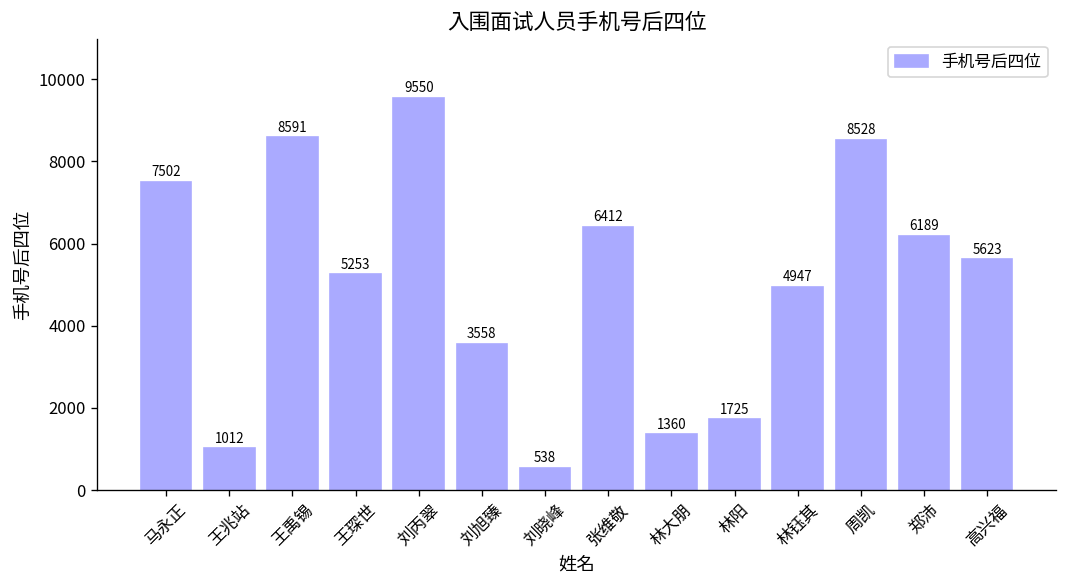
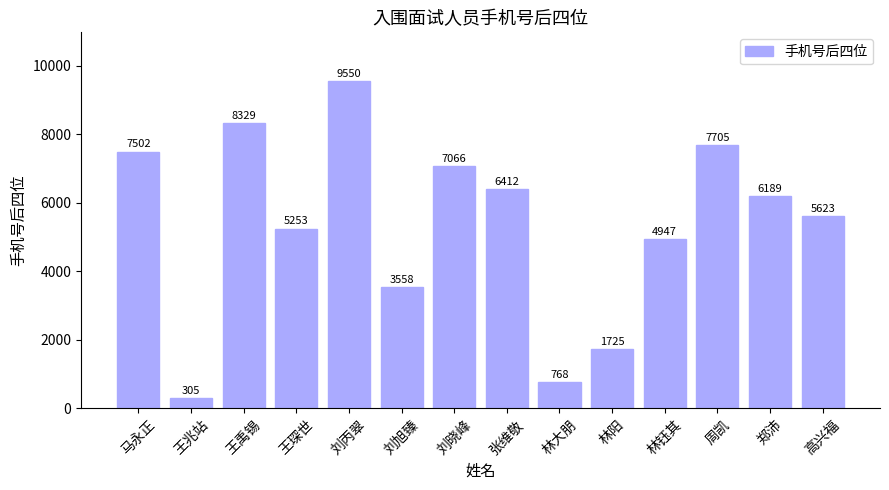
  {
    "马永正": 7502,
-   "王兆站": 1012,
-   "王禹锡": 8591,
+   "王兆站": 305,
+   "王禹锡": 8329,
    "王琛世": 5253,
    "刘丙翠": 9550,
    "刘旭臻": 3558,
-   "刘晓峰": 538,
+   "刘晓峰": 7066,
    "张维敬": 6412,
-   "林大朋": 1360,
+   "林大朋": 768,
    "林阳": 1725,
    "林钰其": 4947,
-   "周凯": 8528,
+   "周凯": 7705,
    "郑沛": 6189,
    "高兴福": 5623
  }
